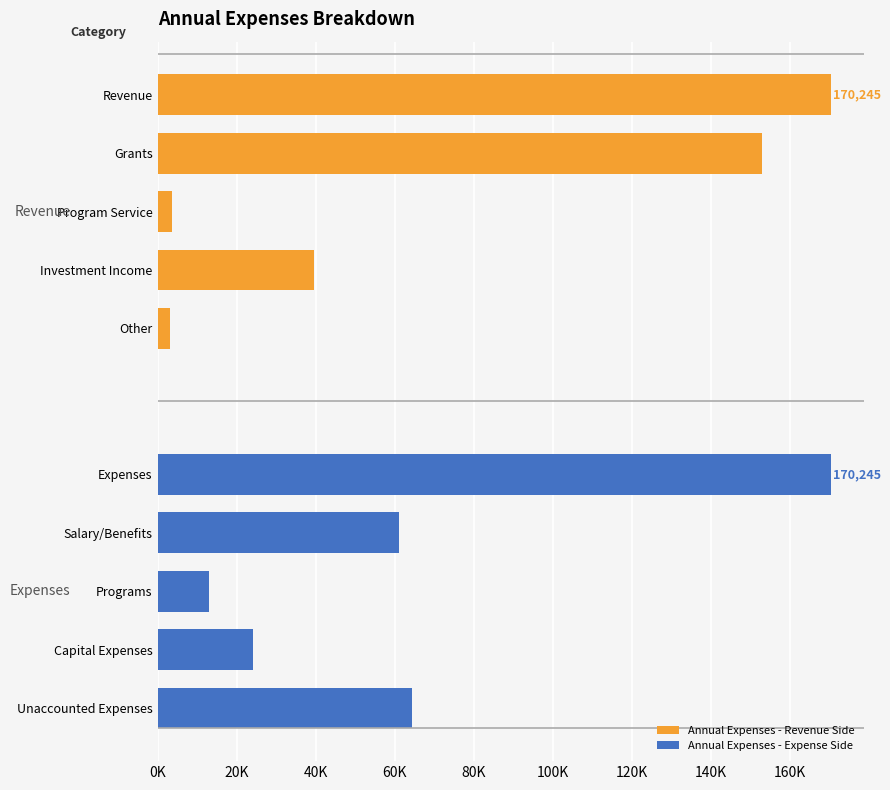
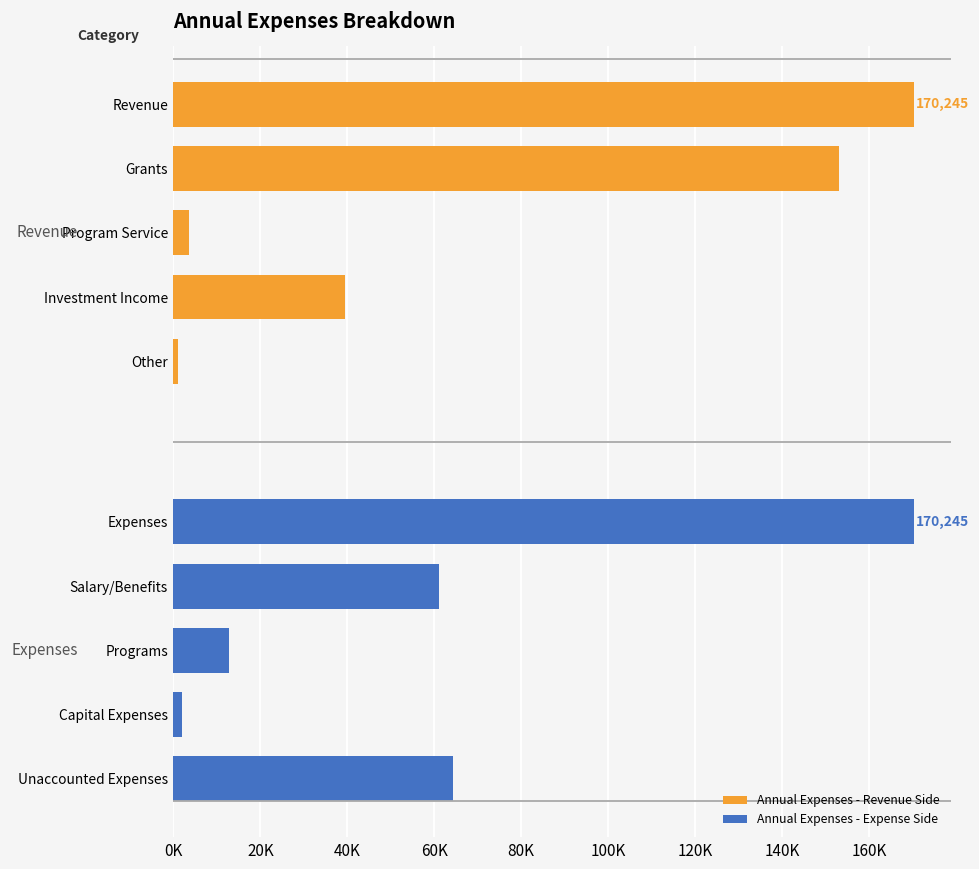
  {
    "Annual Expenses - Revenue Side": {
      "Grants": 153000,
      "Program Service": 4000,
      "Investment Income": 39000,
-     "Other": 3000
+     "Other": 1000
    },
    "Annual Expenses - Expense Side": {
      "Salary/Benefits": 61000,
      "Programs": 13000,
-     "Capital Expenses": 24000,
+     "Capital Expenses": 2000,
      "Unaccounted Expenses": 64000
    }
  }
